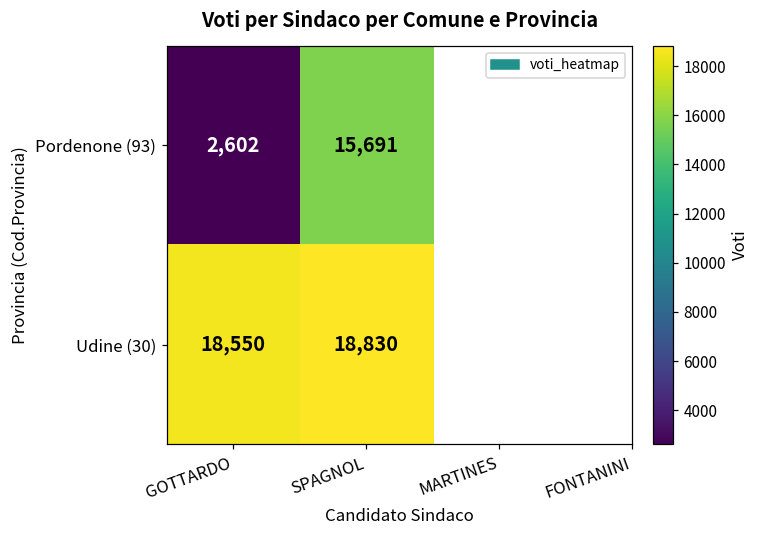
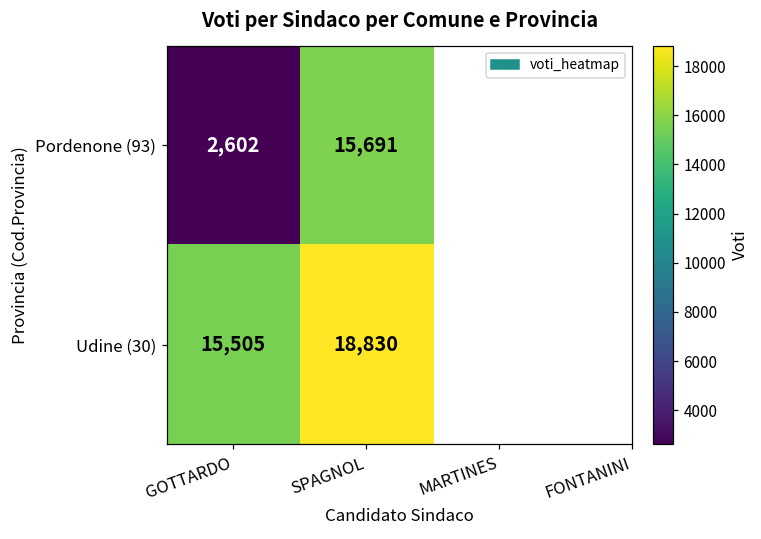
  {
    "Pordenone (93)": {
      "GOTTARDO": "2,602",
      "SPAGNOL": "15,691"
    },
    "Udine (30)": {
-     "GOTTARDO": "18,550",
+     "GOTTARDO": "15,505",
      "SPAGNOL": "18,830"
    }
  }
